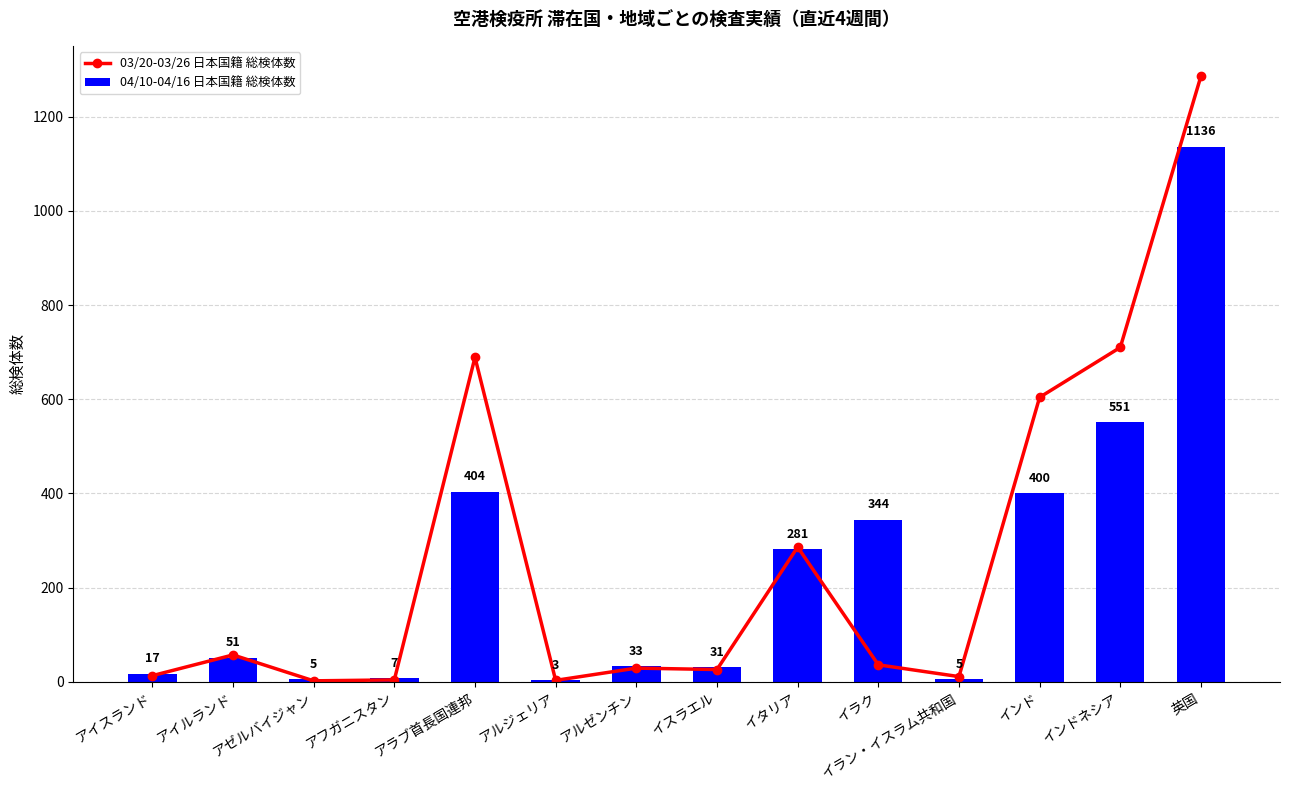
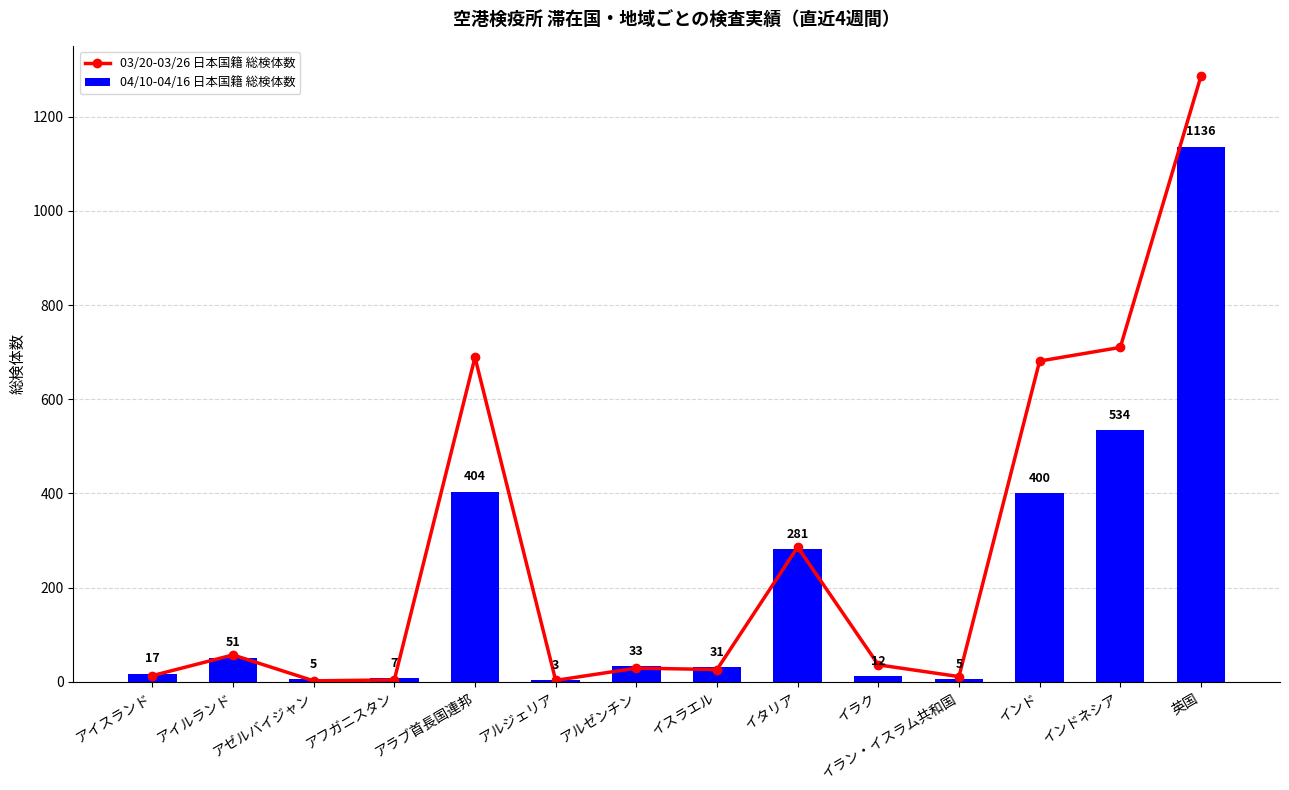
  {
    "03/20-03/26 日本国籍 総検体数": {
      "アイスランド": 10,
      "アゼルバイジャン": 0,
      "アフガニスタン": 0,
      "アラブ首長国連邦": 690,
      "アルゼンチン": 30,
      "イスラエル": 30,
      "イラク": 40,
-     "インド": 600,
+     "インド": 680,
      "インドネシア": 710,
      "英国": 1290
    },
    "04/10-04/16 日本国籍 総検体数": {
      "アイスランド": 17,
      "アイルランド": 51,
      "アゼルバイジャン": 5,
      "アフガニスタン": 7,
      "アラブ首長国連邦": 404,
      "アルジェリア": 3,
      "アルゼンチン": 33,
      "イスラエル": 31,
      "イタリア": 281,
-     "イラク": 344,
+     "イラク": 12,
      "イラン・イスラム共和国": 5,
      "インド": 400,
-     "インドネシア": 551,
+     "インドネシア": 534,
      "英国": 1136
    }
  }
